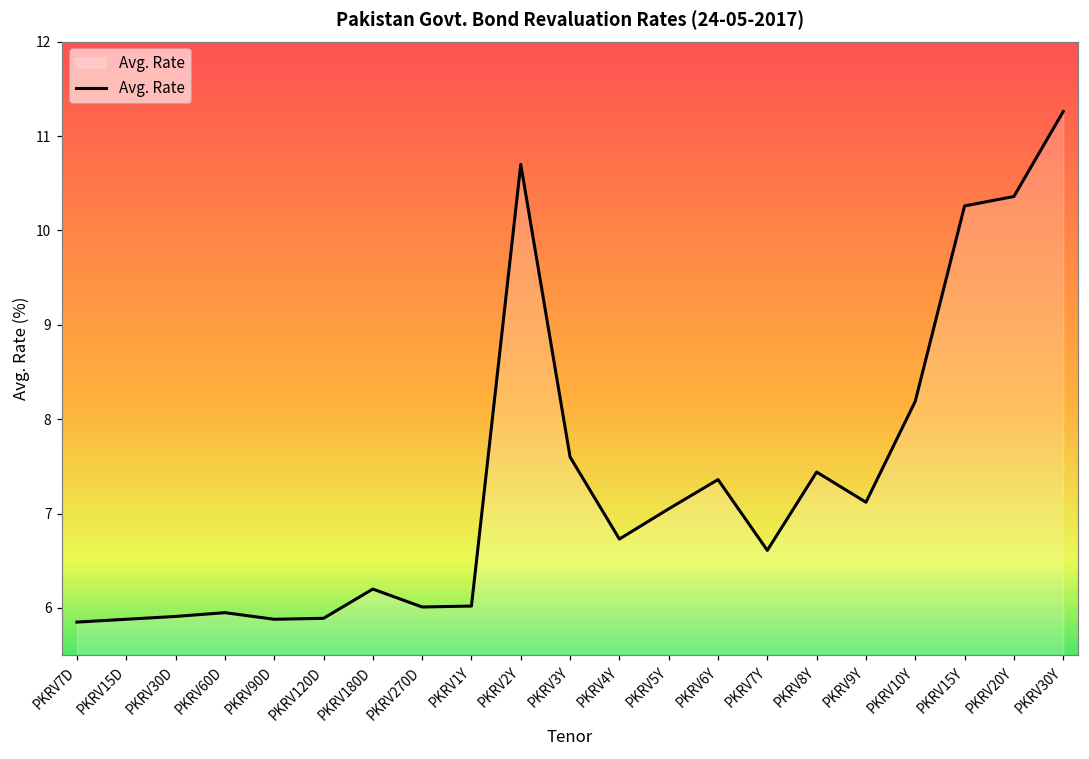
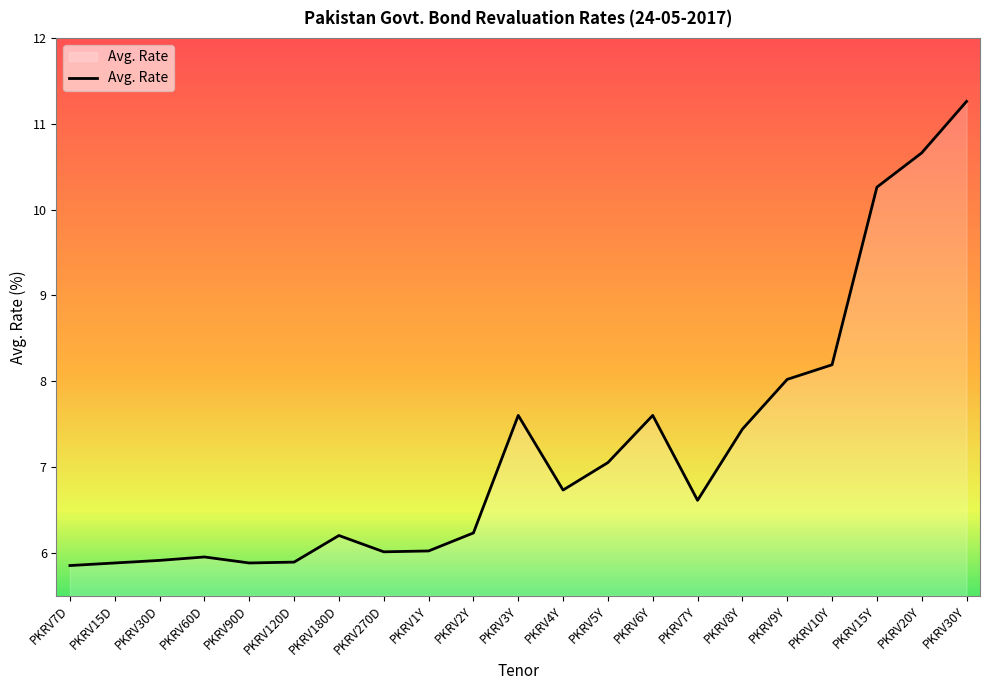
  {
    "PKRV7D": 5.9,
    "PKRV15D": 5.9,
    "PKRV30D": 5.9,
    "PKRV60D": 6.0,
    "PKRV90D": 5.9,
    "PKRV120D": 5.9,
    "PKRV180D": 6.2,
    "PKRV270D": 6.0,
    "PKRV1Y": 6.0,
-   "PKRV2Y": 10.7,
+   "PKRV2Y": 6.2,
    "PKRV3Y": 7.6,
    "PKRV4Y": 6.7,
    "PKRV5Y": 7.1,
-   "PKRV6Y": 7.4,
+   "PKRV6Y": 7.6,
    "PKRV7Y": 6.6,
    "PKRV8Y": 7.4,
-   "PKRV9Y": 7.1,
+   "PKRV9Y": 8.0,
    "PKRV10Y": 8.2,
    "PKRV15Y": 10.3,
-   "PKRV20Y": 10.4,
+   "PKRV20Y": 10.7,
    "PKRV30Y": 11.3
  }
